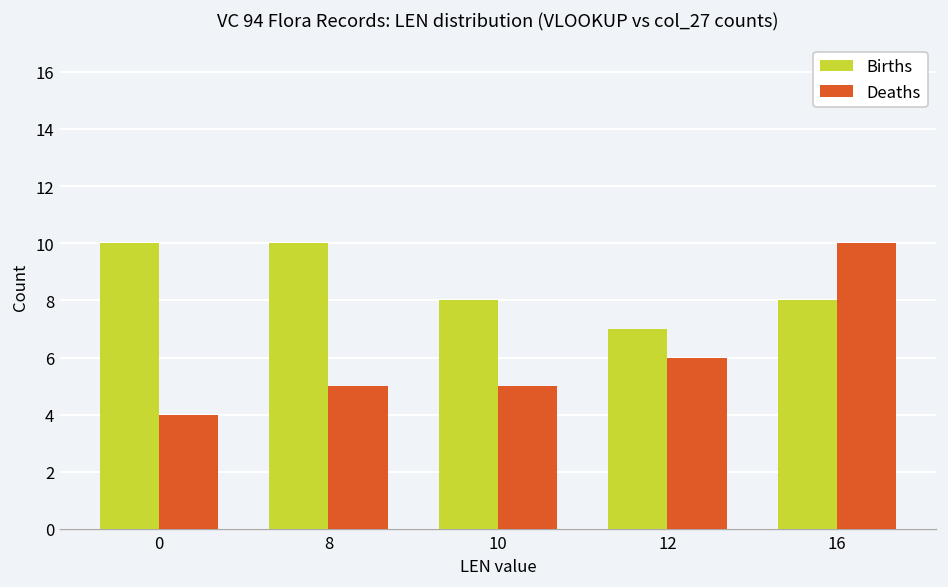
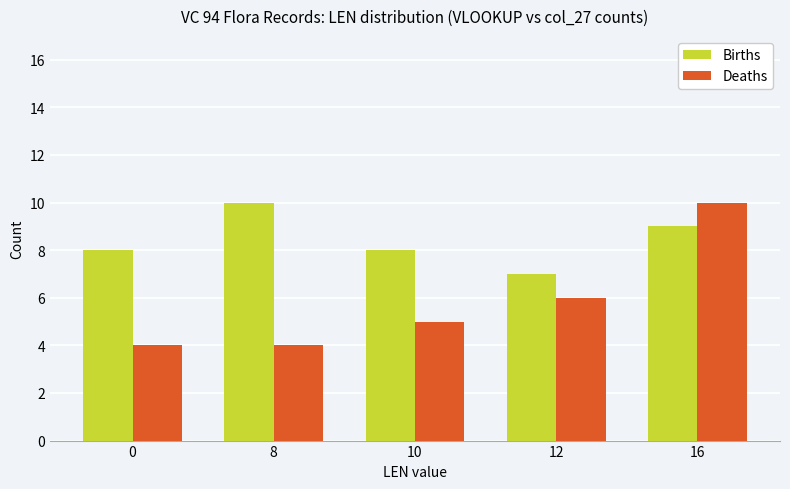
  {
    "Births": {
-     "0": 10,
+     "0": 8,
      "8": 10,
      "10": 8,
      "12": 7,
-     "16": 8
+     "16": 9
    },
    "Deaths": {
      "0": 4,
-     "8": 5,
+     "8": 4,
      "10": 5,
      "12": 6,
      "16": 10
    }
  }
